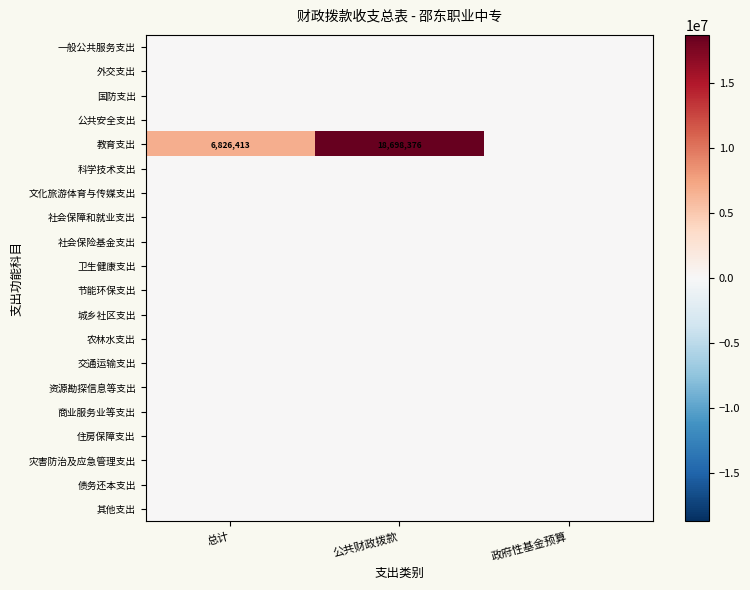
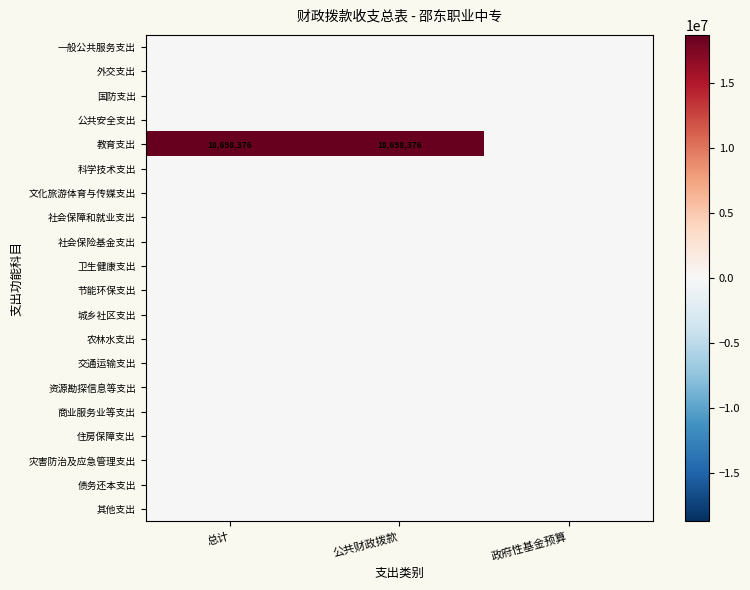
  {
    "教育支出": {
-     "总计": "6,826,413",
+     "总计": "18,698,376",
      "公共财政拨款": "18,698,376"
    }
  }
